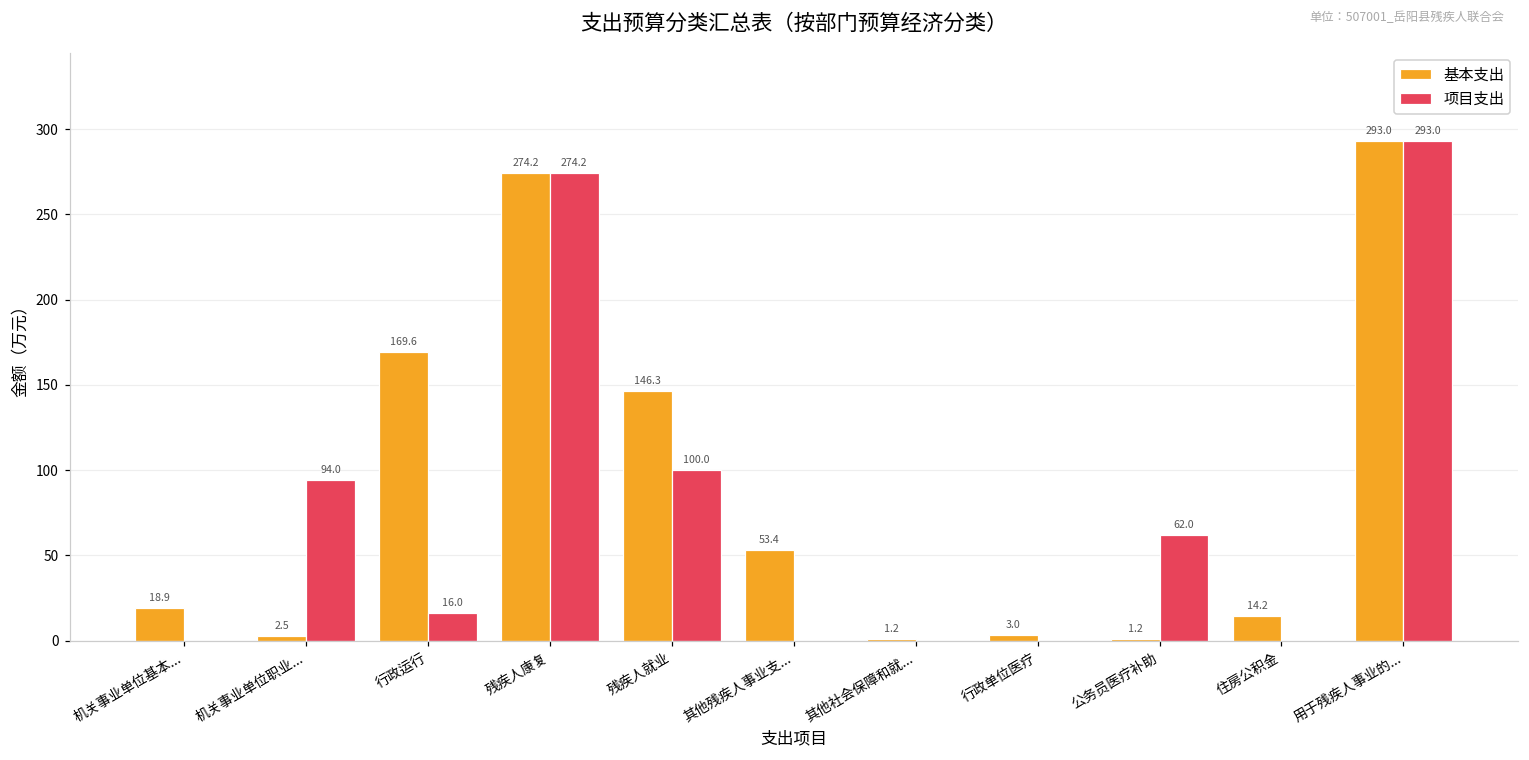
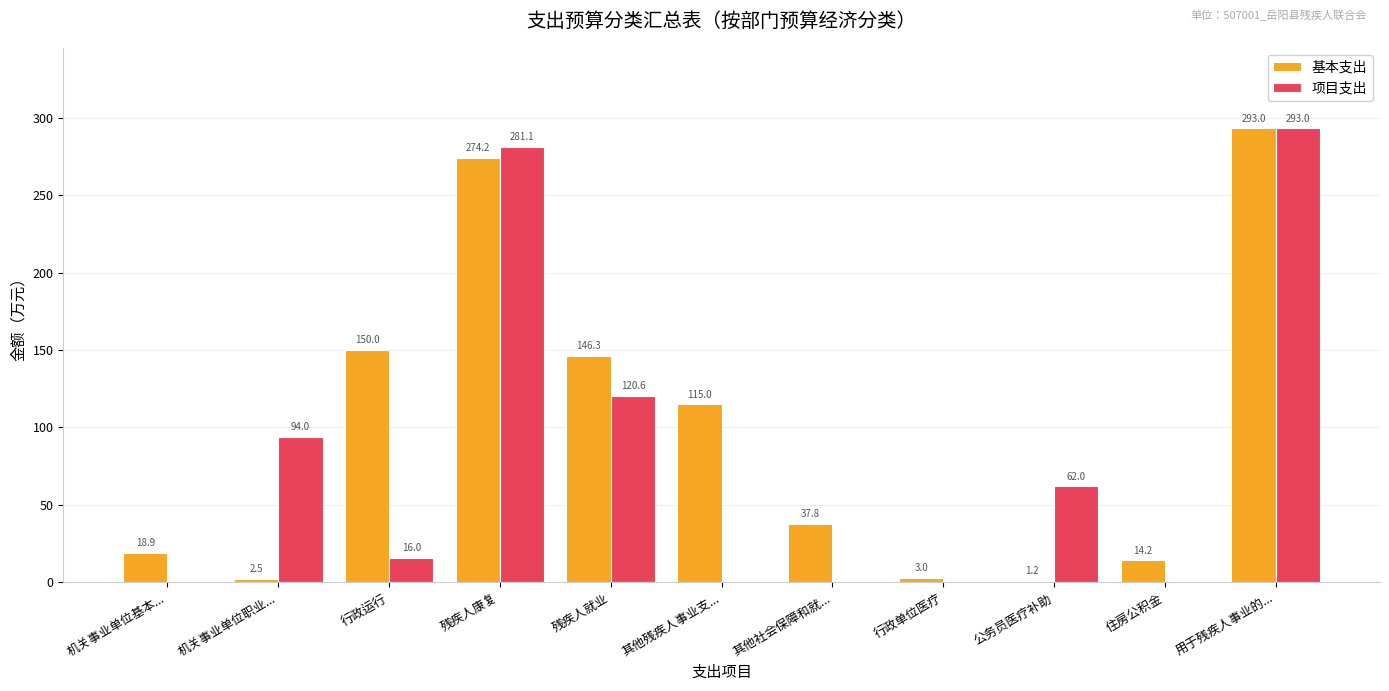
  {
    "基本支出": {
      "机关事业单位基本...": 18.9,
      "机关事业单位职业...": 2.5,
-     "行政运行": 169.6,
+     "行政运行": 150.0,
      "残疾人康复": 274.2,
      "残疾人就业": 146.3,
-     "其他残疾人事业支...": 53.4,
-     "其他社会保障和就...": 1.2,
+     "其他残疾人事业支...": 115.0,
+     "其他社会保障和就...": 37.8,
      "行政单位医疗": 3.0,
      "公务员医疗补助": 1.2,
      "住房公积金": 14.2,
      "用于残疾人事业的...": 293.0
    },
    "项目支出": {
      "机关事业单位职业...": 94.0,
      "行政运行": 16.0,
-     "残疾人康复": 274.2,
-     "残疾人就业": 100.0,
+     "残疾人康复": 281.1,
+     "残疾人就业": 120.6,
      "公务员医疗补助": 62.0,
      "用于残疾人事业的...": 293.0
    }
  }
